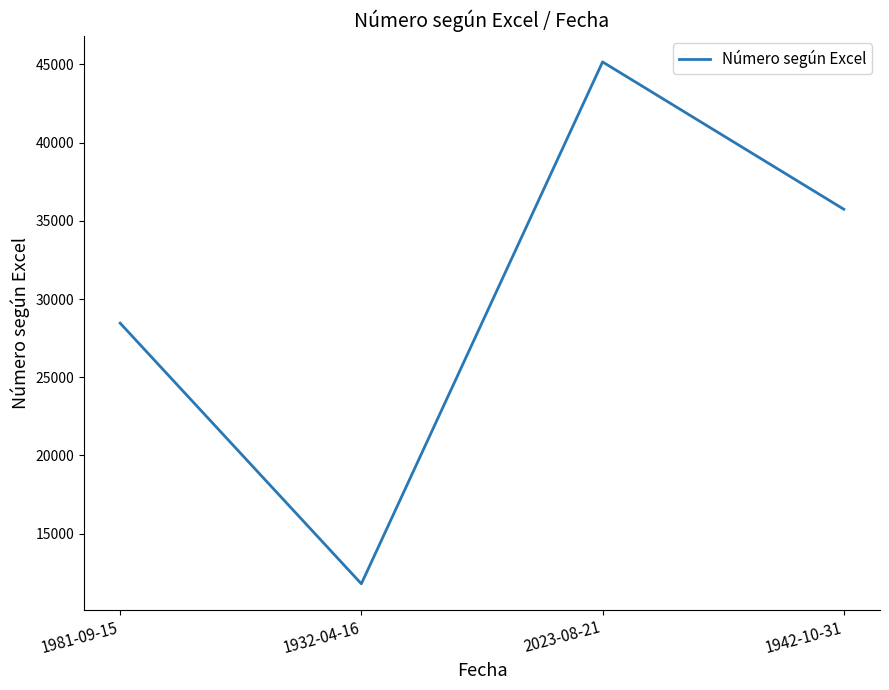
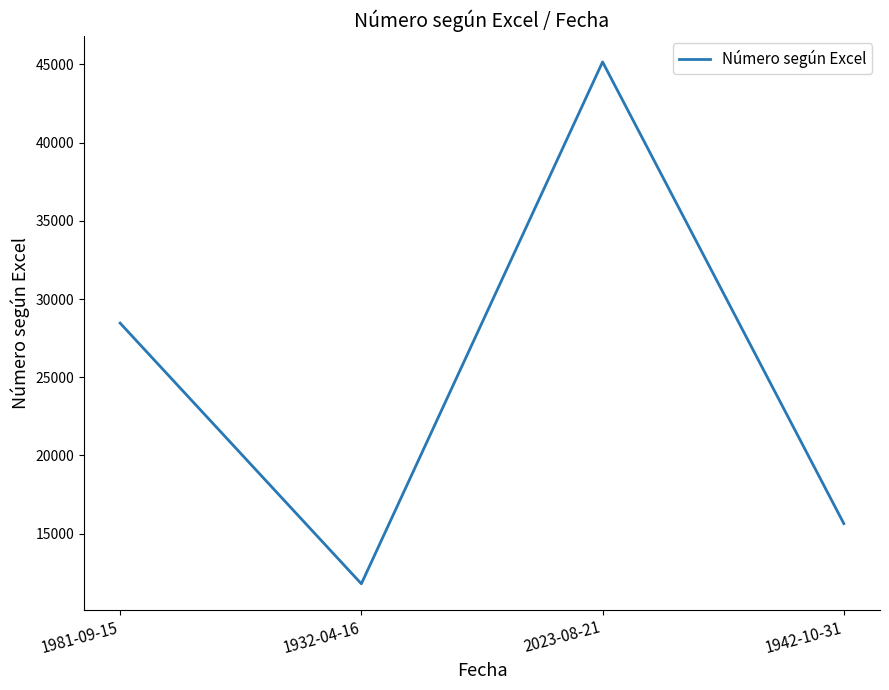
  {
    "1981-09-15": 28500,
    "1932-04-16": 11800,
    "2023-08-21": 45200,
-   "1942-10-31": 35700
+   "1942-10-31": 15600
  }
